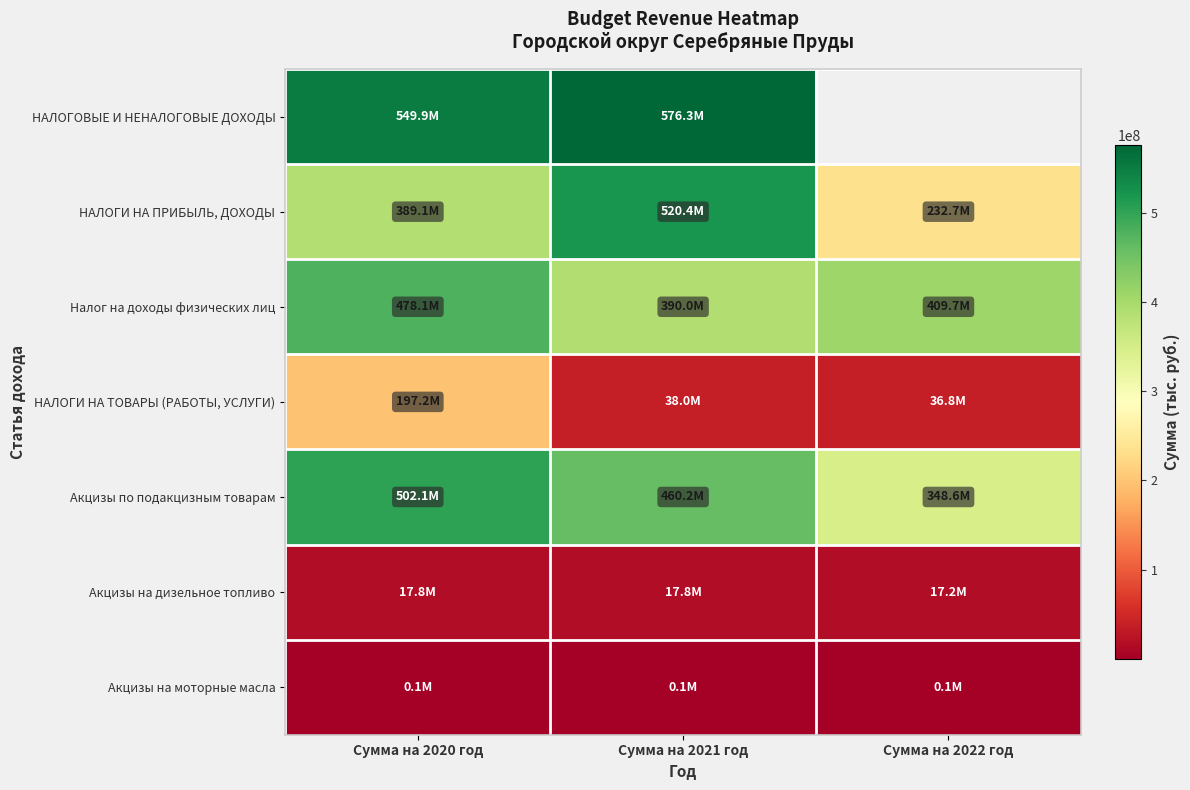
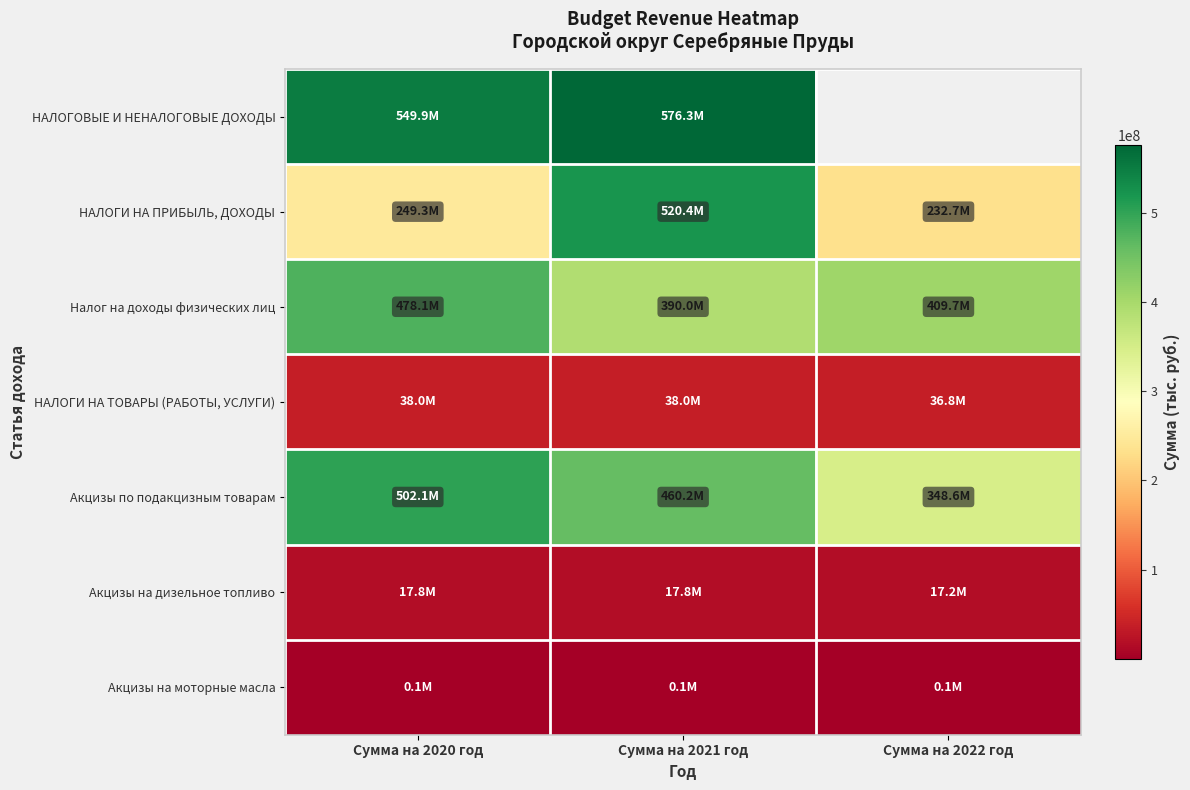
  {
    "НАЛОГОВЫЕ И НЕНАЛОГОВЫЕ ДОХОДЫ": {
      "Сумма на 2020 год": "549.9M",
      "Сумма на 2021 год": "576.3M"
    },
    "НАЛОГИ НА ПРИБЫЛЬ, ДОХОДЫ": {
-     "Сумма на 2020 год": "389.1M"
+     "Сумма на 2020 год": "249.3M"
    },
    "НАЛОГИ НА ТОВАРЫ (РАБОТЫ, УСЛУГИ)": {
-     "Сумма на 2020 год": "197.2M",
+     "Сумма на 2020 год": "38.0M",
      "Сумма на 2021 год": "38.0M",
      "Сумма на 2022 год": "36.8M"
    },
    "Акцизы на дизельное топливо": {
      "Сумма на 2020 год": "17.8M",
      "Сумма на 2021 год": "17.8M",
      "Сумма на 2022 год": "17.2M"
    },
    "Акцизы на моторные масла": {
      "Сумма на 2020 год": "0.1M",
      "Сумма на 2021 год": "0.1M",
      "Сумма на 2022 год": "0.1M"
    }
  }
